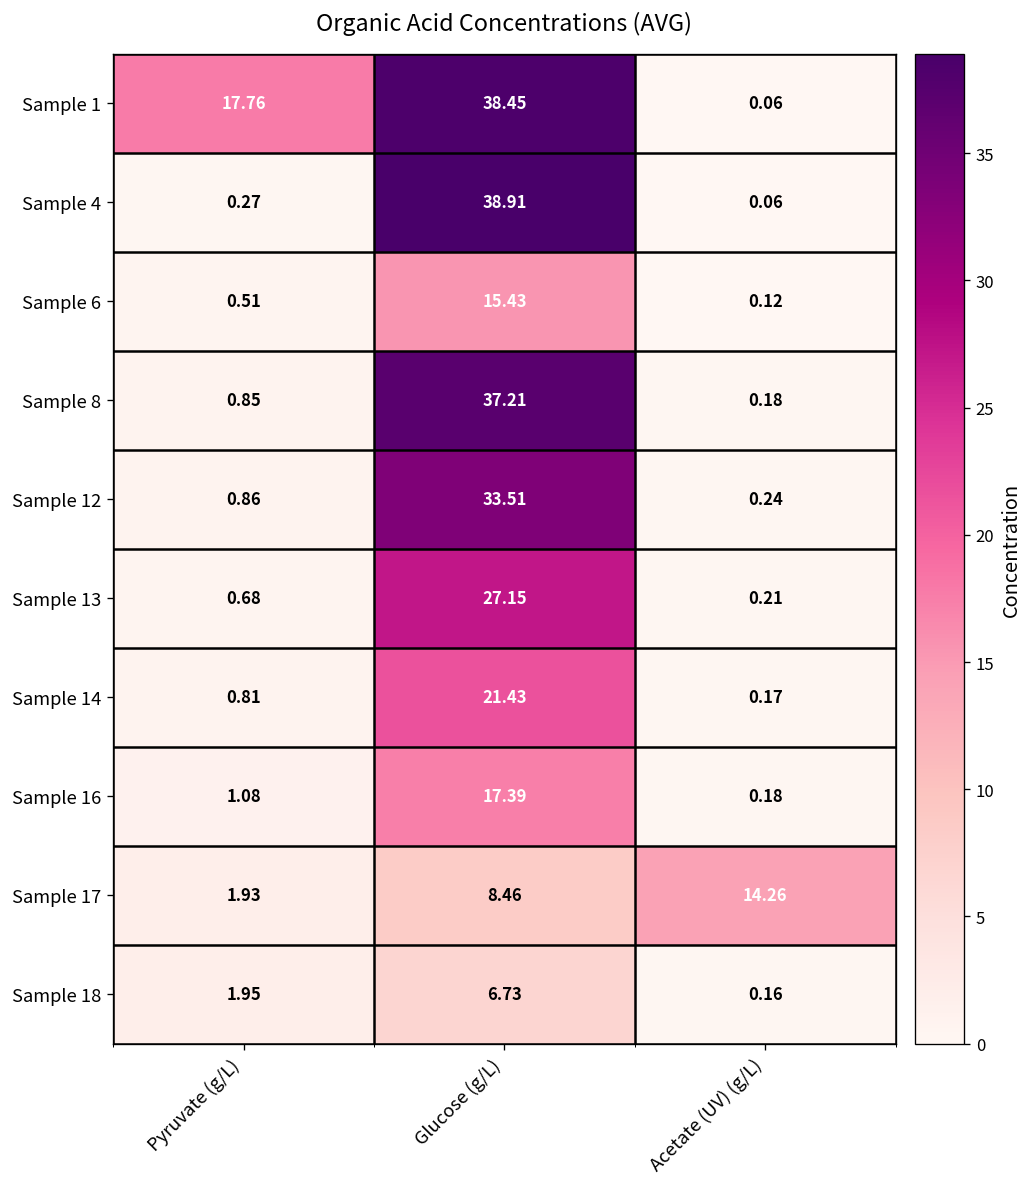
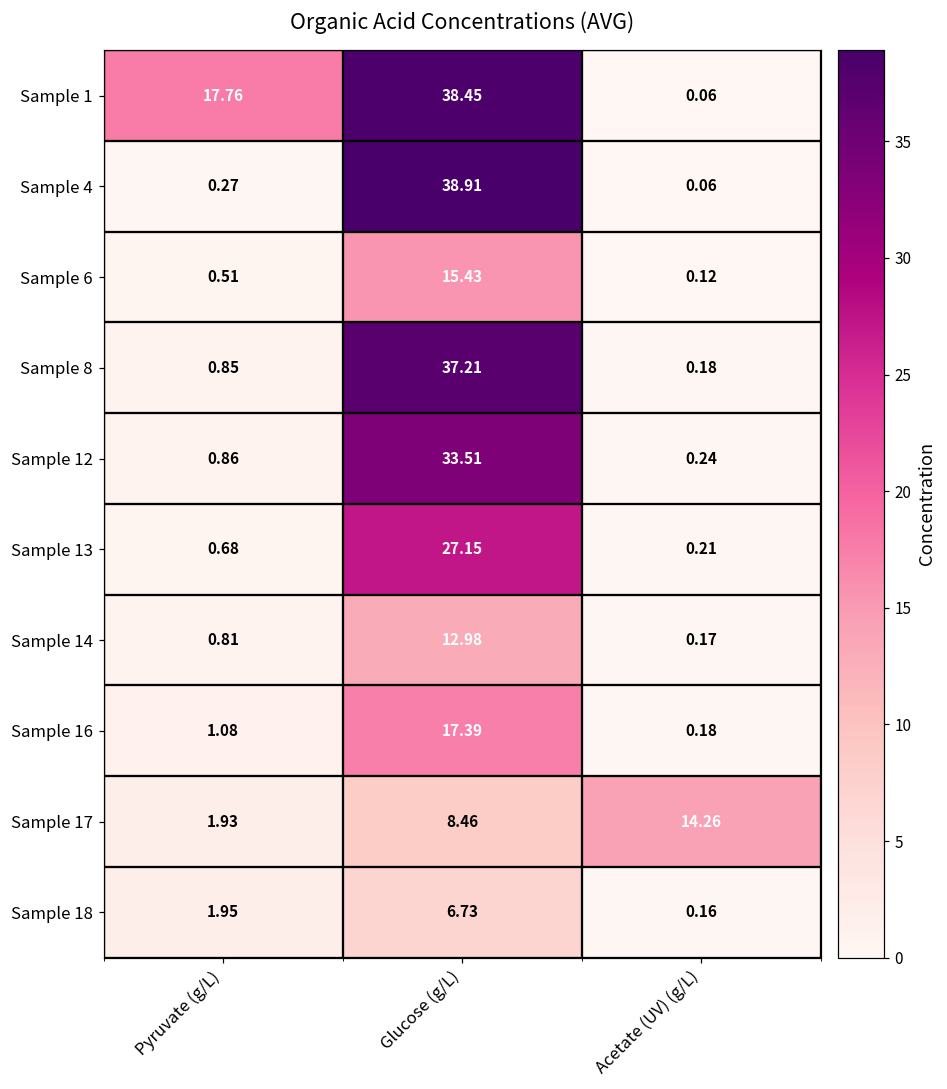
  {
    "Sample 1": {
      "Pyruvate (g/L)": 17.76,
      "Glucose (g/L)": 38.45,
      "Acetate (UV) (g/L)": 0.06
    },
    "Sample 4": {
      "Pyruvate (g/L)": 0.27,
      "Glucose (g/L)": 38.91,
      "Acetate (UV) (g/L)": 0.06
    },
    "Sample 6": {
      "Pyruvate (g/L)": 0.51,
      "Glucose (g/L)": 15.43,
      "Acetate (UV) (g/L)": 0.12
    },
    "Sample 8": {
      "Pyruvate (g/L)": 0.85,
      "Glucose (g/L)": 37.21,
      "Acetate (UV) (g/L)": 0.18
    },
    "Sample 12": {
      "Pyruvate (g/L)": 0.86,
      "Glucose (g/L)": 33.51,
      "Acetate (UV) (g/L)": 0.24
    },
    "Sample 13": {
      "Pyruvate (g/L)": 0.68,
      "Glucose (g/L)": 27.15,
      "Acetate (UV) (g/L)": 0.21
    },
    "Sample 14": {
      "Pyruvate (g/L)": 0.81,
-     "Glucose (g/L)": 21.43,
+     "Glucose (g/L)": 12.98,
      "Acetate (UV) (g/L)": 0.17
    },
    "Sample 16": {
      "Pyruvate (g/L)": 1.08,
      "Glucose (g/L)": 17.39,
      "Acetate (UV) (g/L)": 0.18
    },
    "Sample 17": {
      "Pyruvate (g/L)": 1.93,
      "Glucose (g/L)": 8.46,
      "Acetate (UV) (g/L)": 14.26
    },
    "Sample 18": {
      "Pyruvate (g/L)": 1.95,
      "Glucose (g/L)": 6.73,
      "Acetate (UV) (g/L)": 0.16
    }
  }
